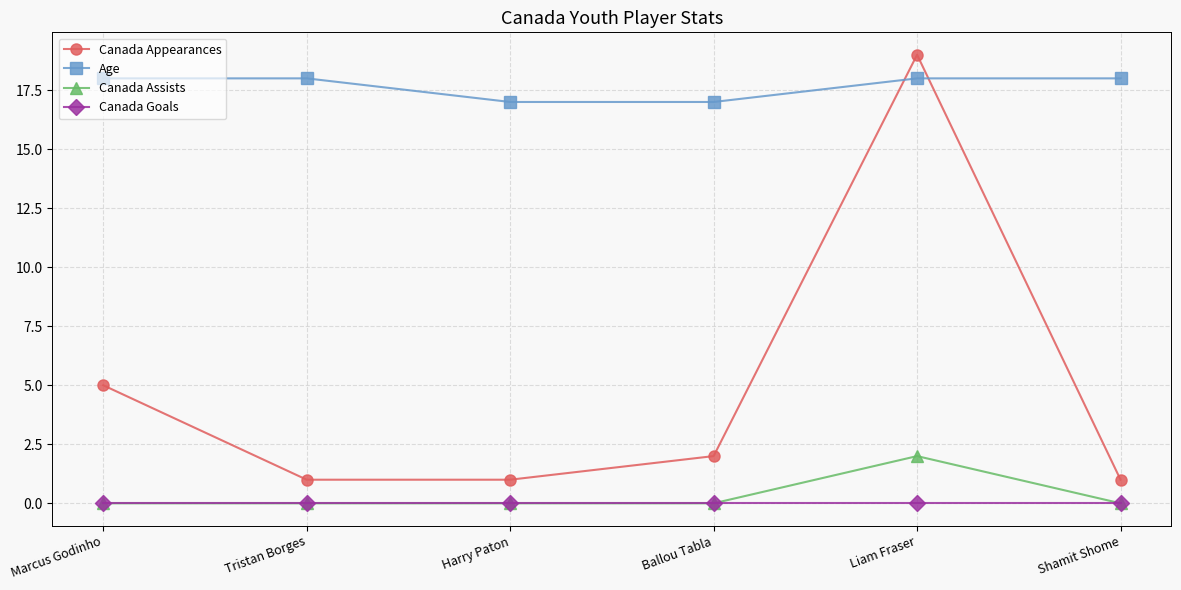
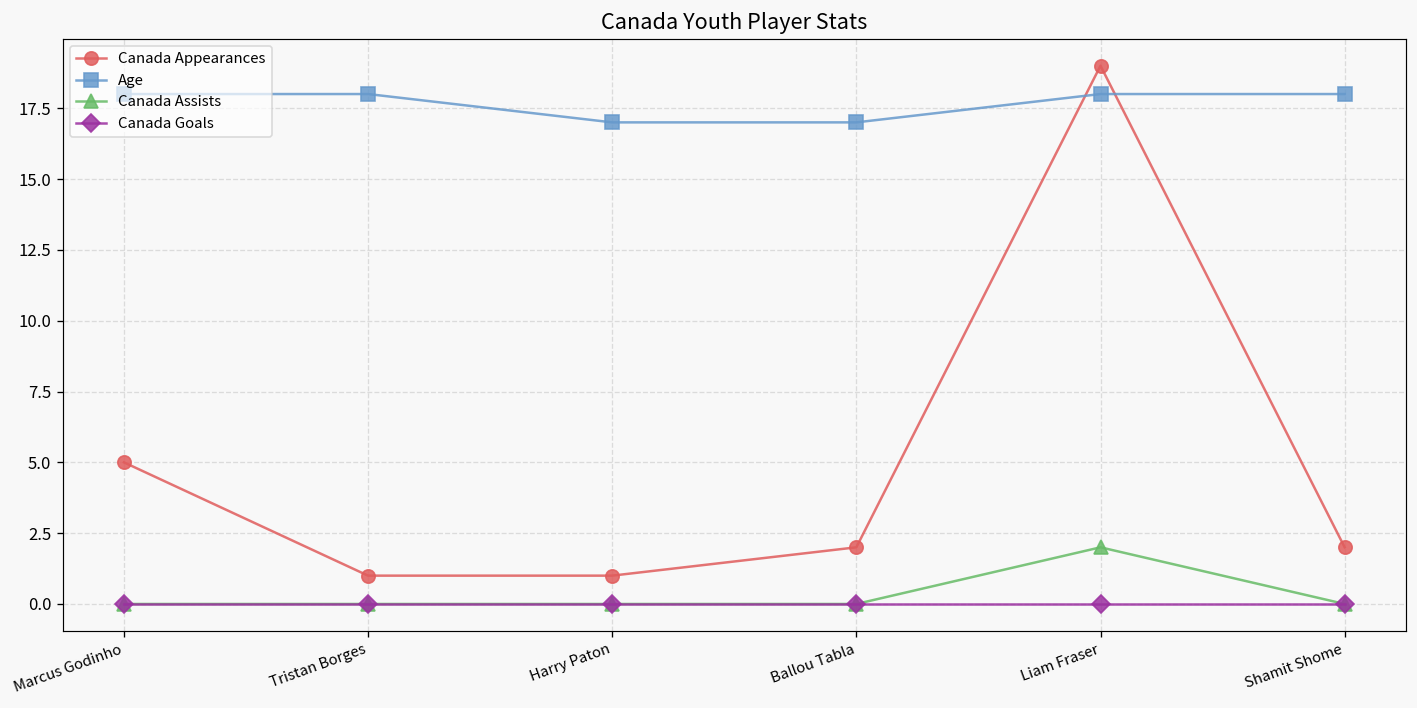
  {
    "Canada Appearances": {
      "Marcus Godinho": 5,
      "Tristan Borges": 1,
      "Harry Paton": 1,
      "Ballou Tabla": 2,
      "Liam Fraser": 19,
-     "Shamit Shome": 1
+     "Shamit Shome": 2
    },
    "Age": {
      "Tristan Borges": 18,
      "Harry Paton": 17,
      "Ballou Tabla": 17,
      "Liam Fraser": 18,
      "Shamit Shome": 18
    },
    "Canada Assists": {
      "Liam Fraser": 2
    },
    "Canada Goals": {
      "Liam Fraser": 0
    }
  }
